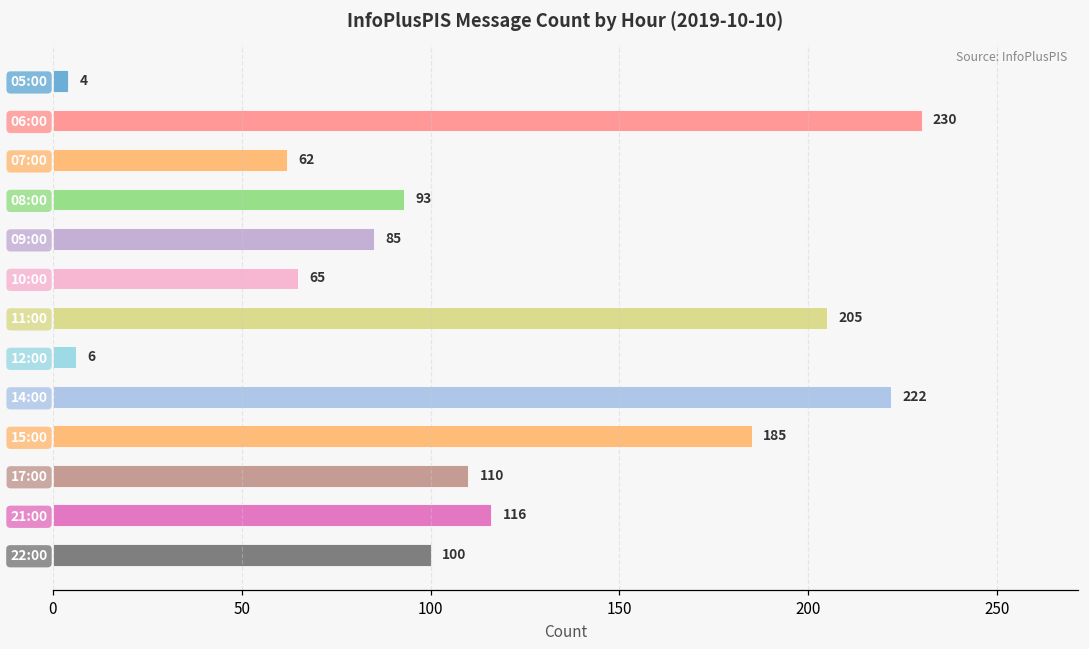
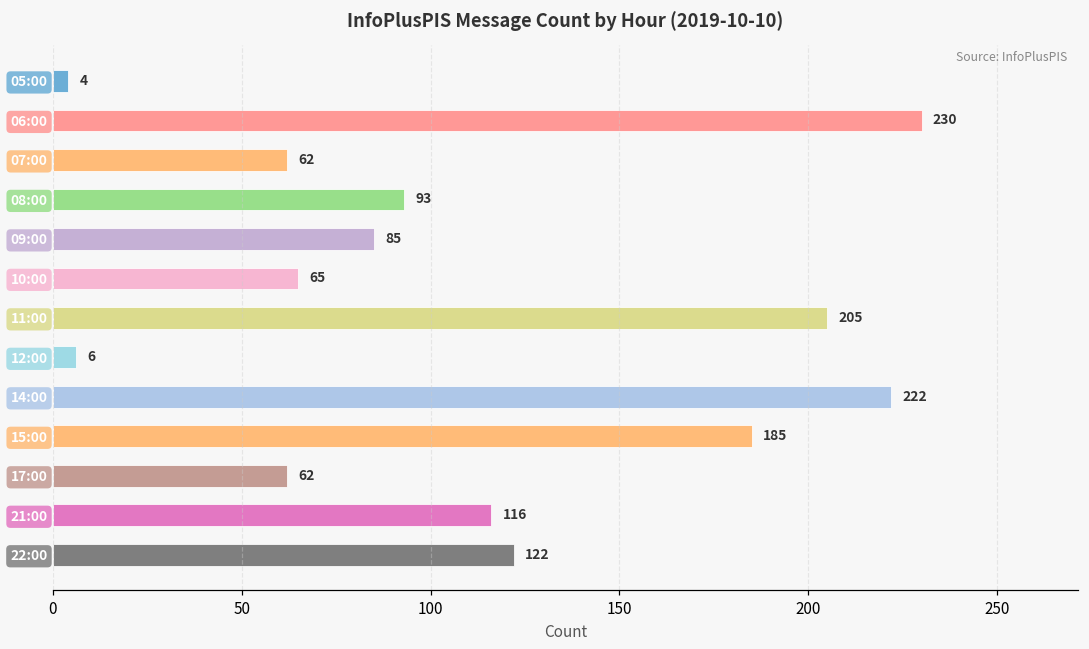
  {
    "05:00": 4,
    "06:00": 230,
    "07:00": 62,
    "08:00": 93,
    "09:00": 85,
    "10:00": 65,
    "11:00": 205,
    "12:00": 6,
    "14:00": 222,
    "15:00": 185,
-   "17:00": 110,
+   "17:00": 62,
    "21:00": 116,
-   "22:00": 100
+   "22:00": 122
  }
